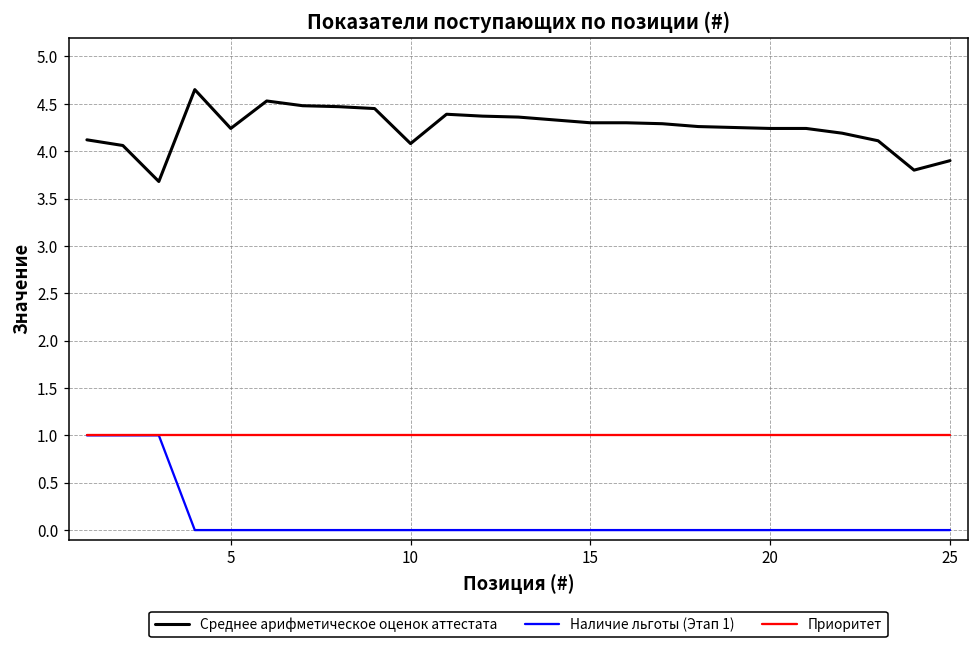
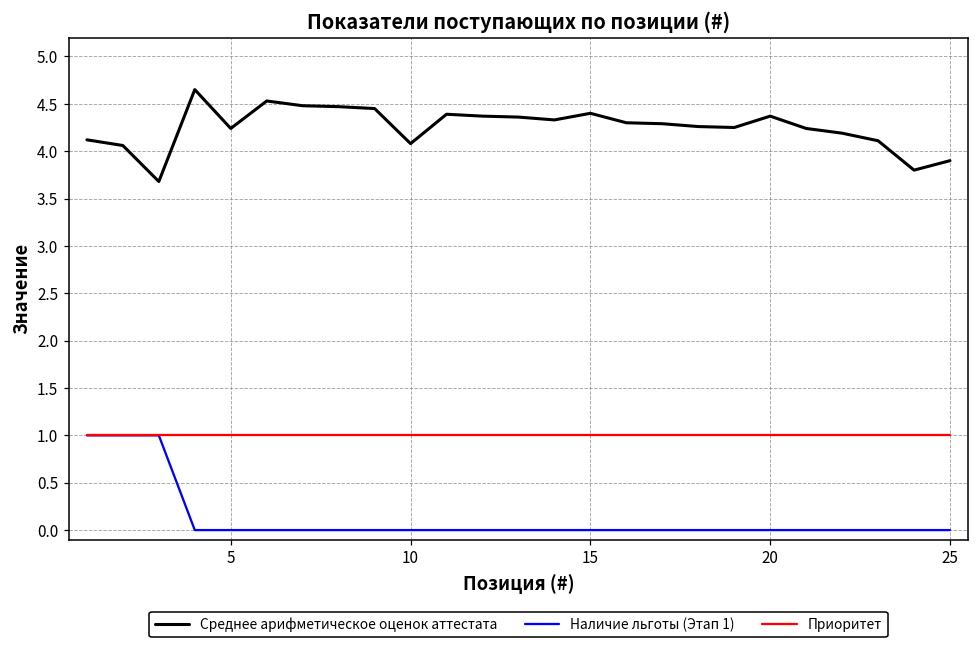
  {
    "Среднее арифметическое оценок аттестата": {
      "5": 4.2,
      "10": 4.1,
-     "15": 4.3,
-     "20": 4.2,
+     "15": 4.4,
+     "20": 4.4,
      "25": 3.9
    },
    "Наличие льготы (Этап 1)": {
      "5": 0.0,
      "10": 0.0,
      "15": 0.0,
      "20": 0.0,
      "25": 0.0
    },
    "Приоритет": {
      "5": 1.0,
      "10": 1.0,
      "15": 1.0,
      "20": 1.0,
      "25": 1.0
    }
  }
